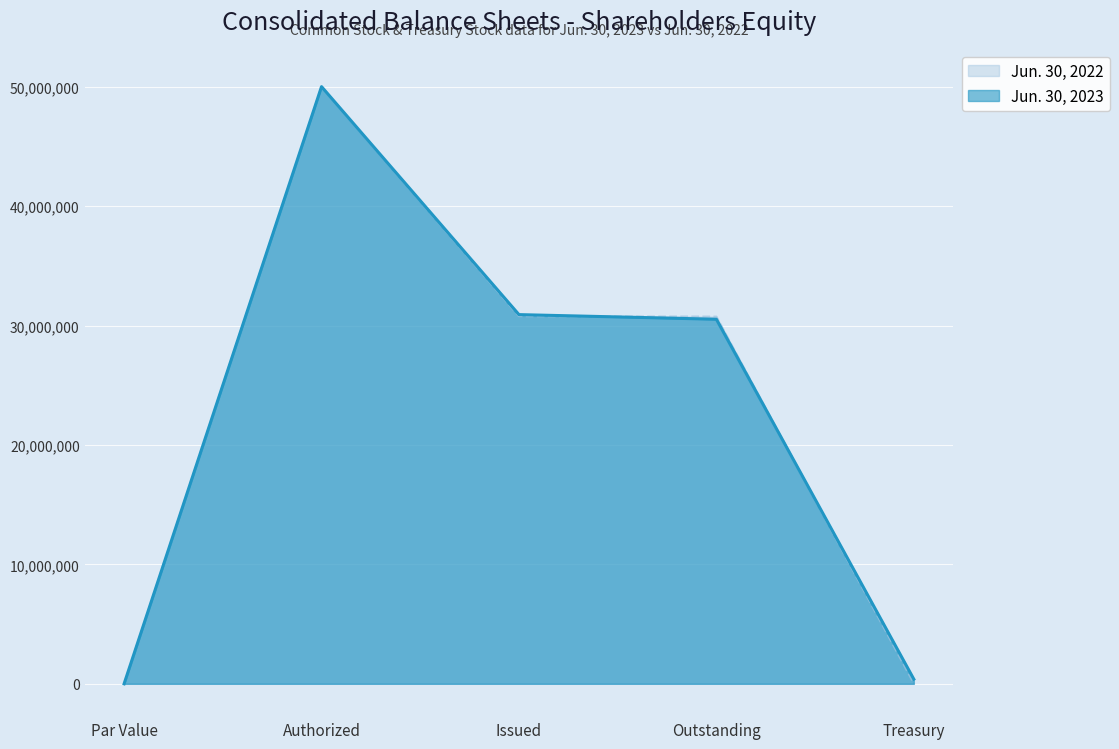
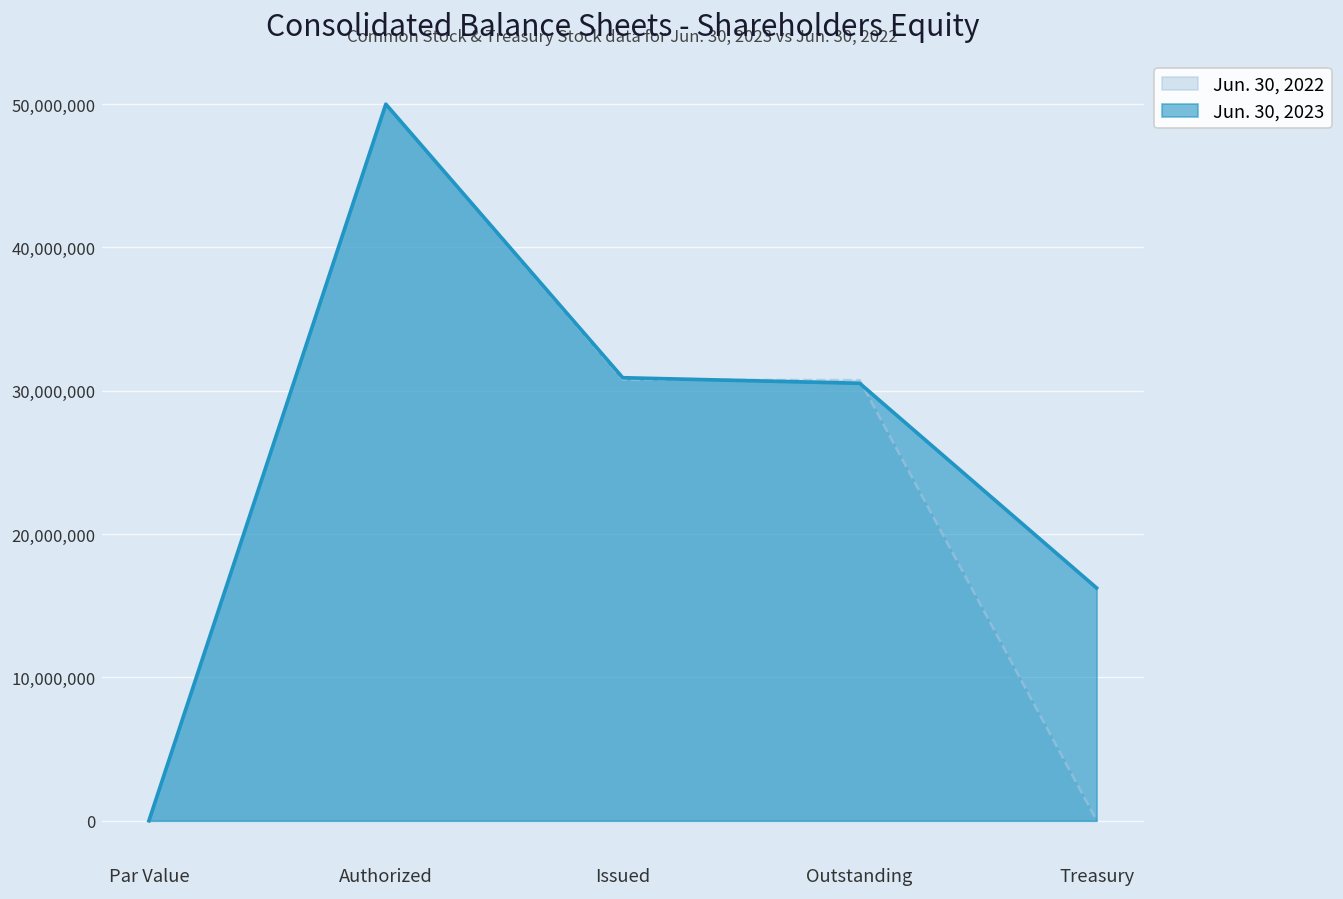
  {
    "Jun. 30, 2022": {
      "Outstanding": "30,700,000",
      "Treasury": "0"
    },
    "Jun. 30, 2023": {
      "Outstanding": "30,500,000",
-     "Treasury": "400,000"
+     "Treasury": "16,200,000"
    }
  }
